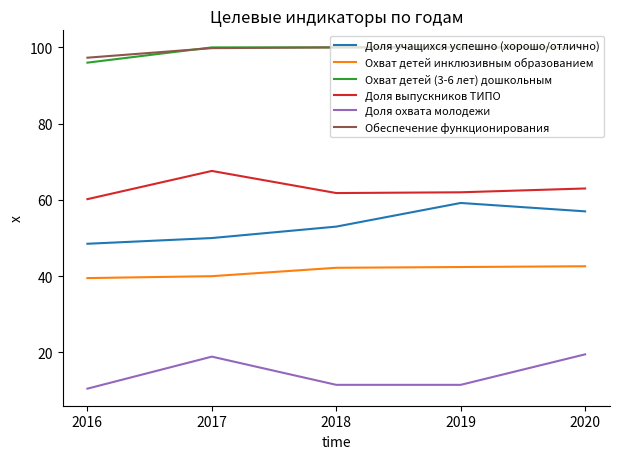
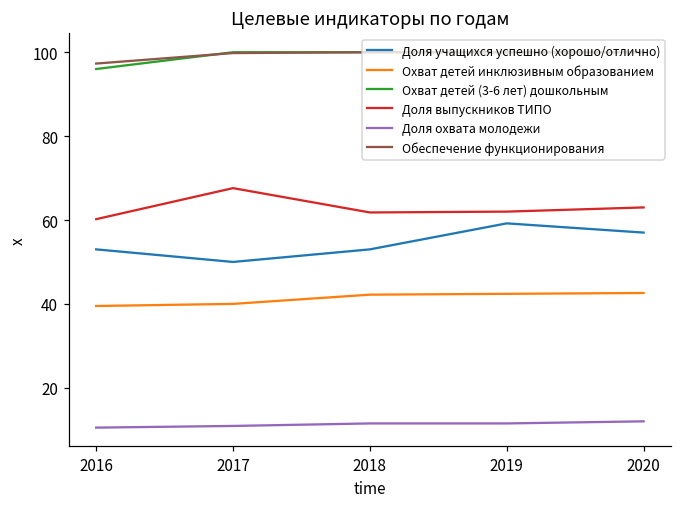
  {
    "Доля учащихся успешно (хорошо/отлично)": {
-     "2016": 49,
+     "2016": 53,
      "2017": 50,
      "2018": 53,
      "2019": 59,
      "2020": 57
    },
    "Охват детей инклюзивным образованием": {
      "2016": 40,
      "2017": 40,
      "2018": 42,
      "2019": 42,
      "2020": 43
    },
    "Охват детей (3-6 лет) дошкольным": {
      "2016": 96
    },
    "Доля выпускников ТИПО": {
      "2016": 60,
      "2017": 68,
      "2018": 62,
      "2019": 62,
      "2020": 63
    },
    "Доля охвата молодежи": {
      "2016": 11,
-     "2017": 19,
+     "2017": 11,
      "2018": 12,
      "2019": 12,
-     "2020": 20
+     "2020": 12
    },
    "Обеспечение функционирования": {
      "2016": 97
    }
  }
